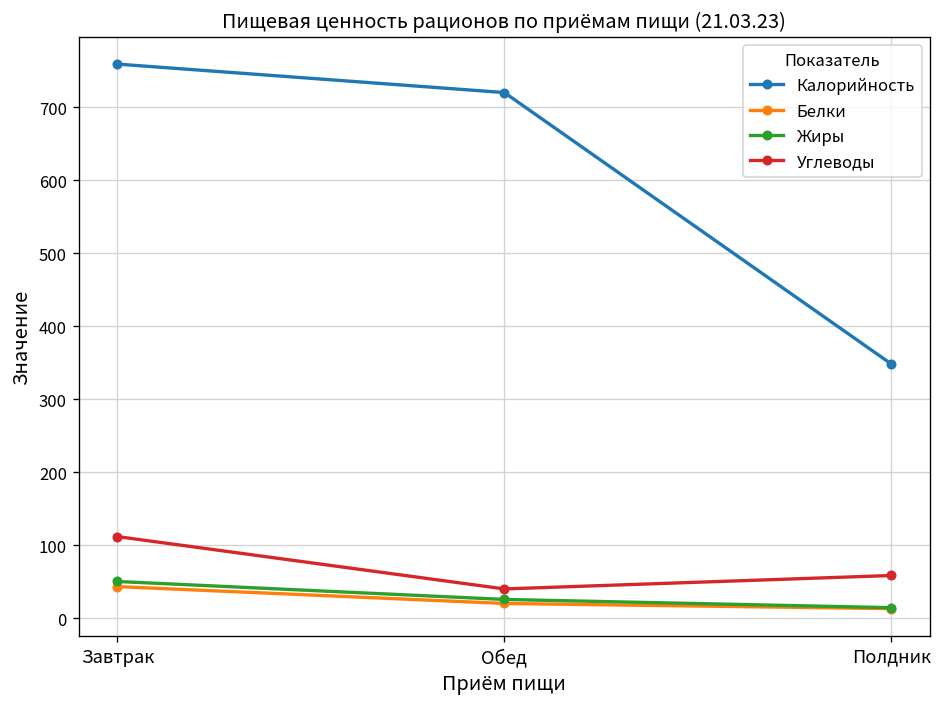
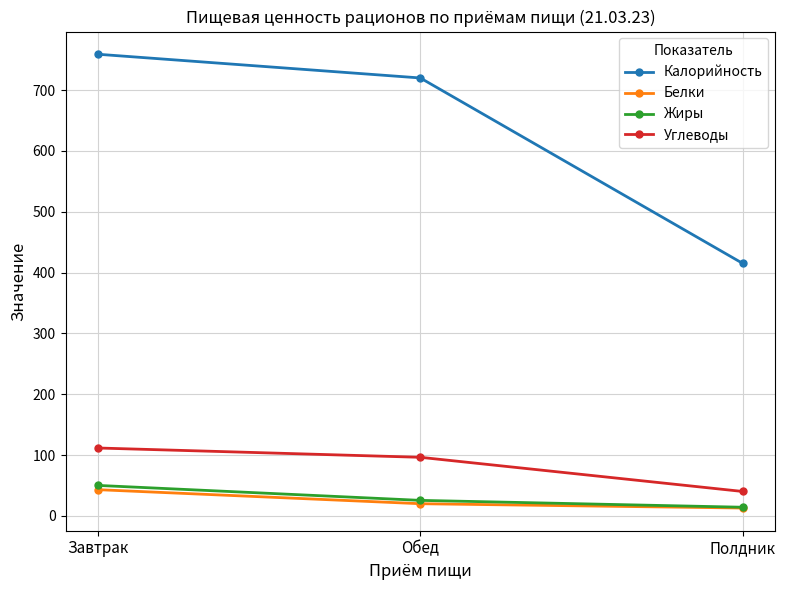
  {
    "Калорийность": {
      "Завтрак": 760,
      "Обед": 720,
-     "Полдник": 350
+     "Полдник": 420
    },
    "Белки": {
      "Завтрак": 40,
      "Обед": 20
    },
    "Жиры": {
      "Завтрак": 50,
      "Обед": 30
    },
    "Углеводы": {
      "Завтрак": 110,
-     "Обед": 40,
-     "Полдник": 60
+     "Обед": 100,
+     "Полдник": 40
    }
  }
